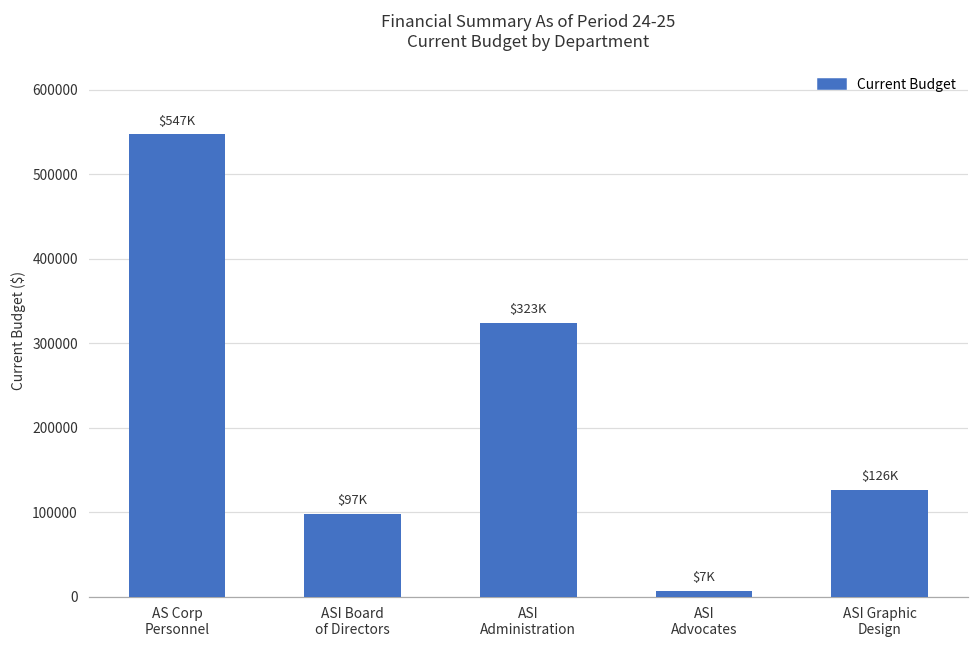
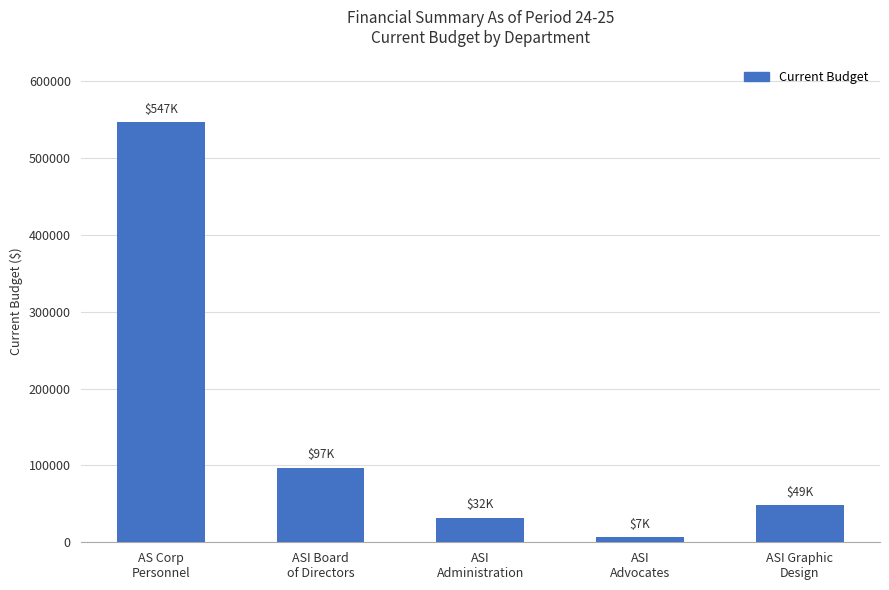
  {
    "AS Corp Personnel": "$547K",
    "ASI Board of Directors": "$97K",
-   "ASI Administration": "$323K",
+   "ASI Administration": "$32K",
    "ASI Advocates": "$7K",
-   "ASI Graphic Design": "$126K"
+   "ASI Graphic Design": "$49K"
  }
